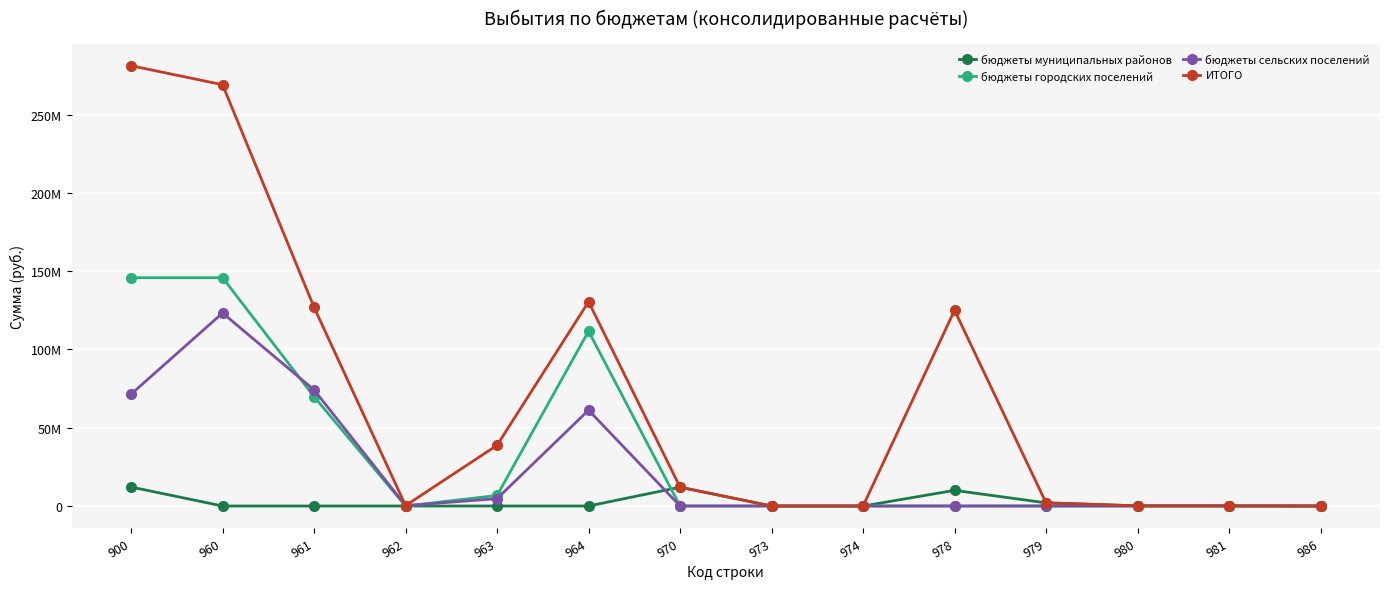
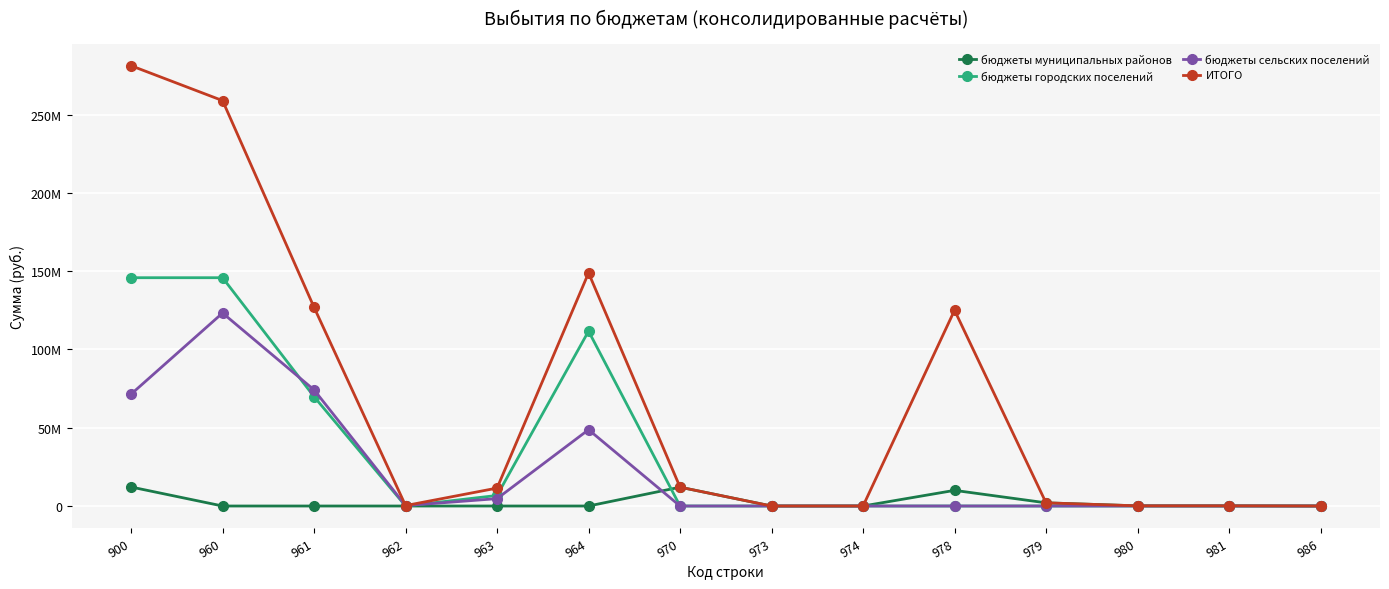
  {
    "бюджеты муниципальных районов": {
      "900": 12000000,
      "960": 0,
      "961": 0,
      "963": 0,
      "964": 0,
      "978": 10000000
    },
    "бюджеты городских поселений": {
      "900": 146000000,
      "960": 146000000,
      "961": 70000000,
      "963": 7000000,
      "964": 112000000
    },
    "бюджеты сельских поселений": {
      "900": 71000000,
      "960": 123000000,
      "961": 74000000,
      "963": 5000000,
-     "964": 61000000
+     "964": 49000000
    },
    "ИТОГО": {
      "900": 281000000,
-     "960": 269000000,
+     "960": 259000000,
      "961": 127000000,
-     "963": 39000000,
-     "964": 131000000,
+     "963": 11000000,
+     "964": 149000000,
      "978": 125000000
    }
  }
